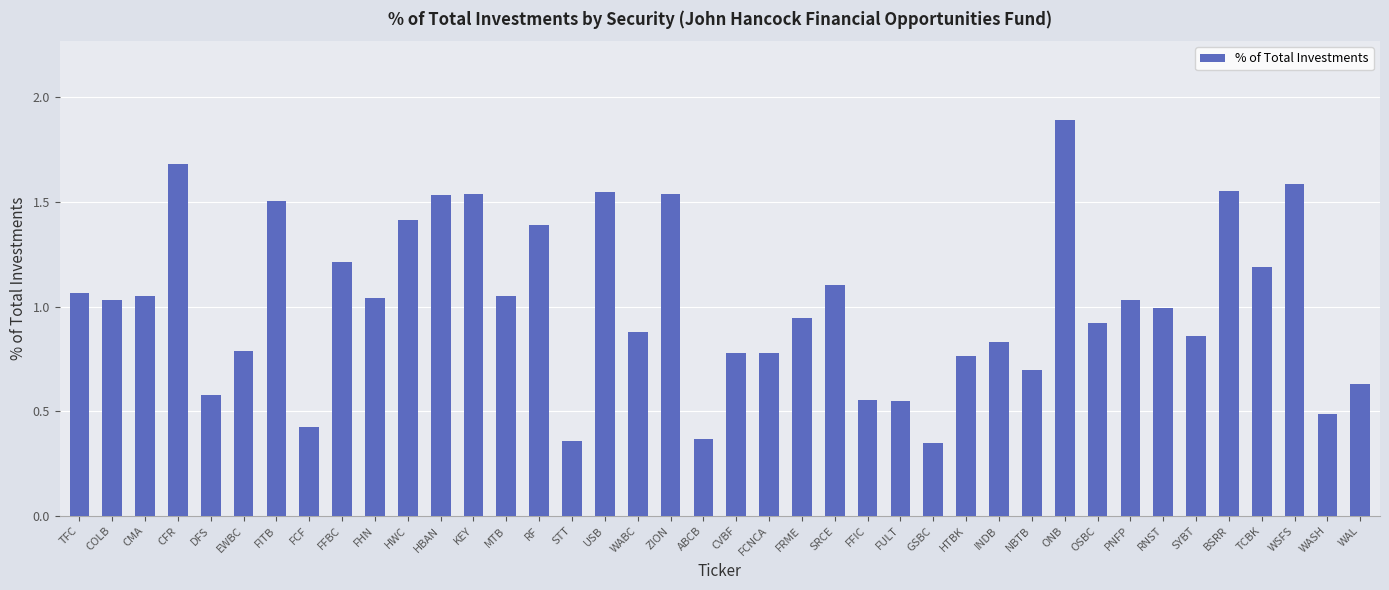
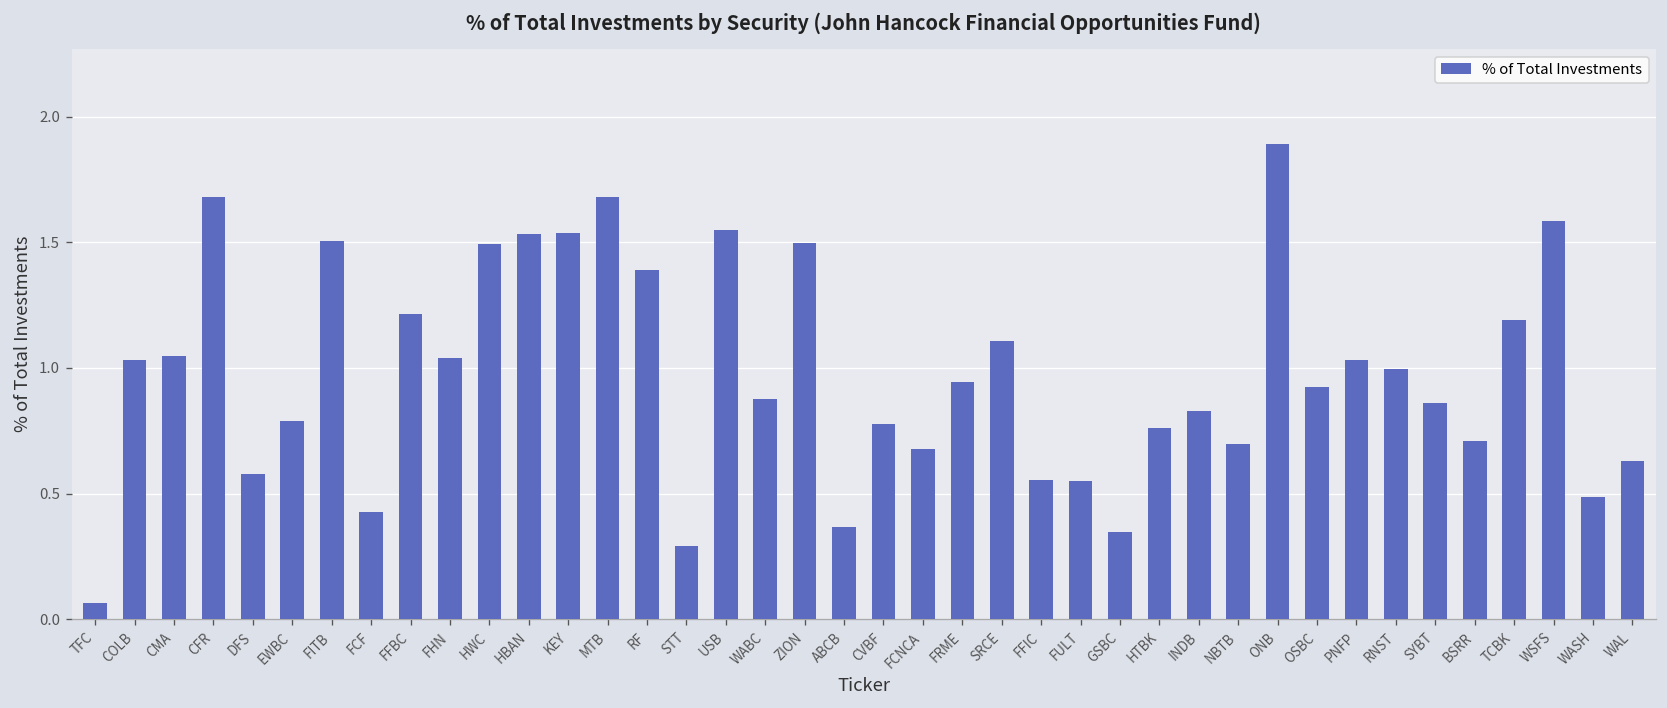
  {
-   "TFC": 1.07,
+   "TFC": 0.06,
    "COLB": 1.03,
    "CMA": 1.05,
    "CFR": 1.68,
    "DFS": 0.58,
    "EWBC": 0.79,
    "FITB": 1.51,
    "FCF": 0.43,
    "FFBC": 1.21,
    "FHN": 1.04,
-   "HWC": 1.42,
+   "HWC": 1.49,
    "HBAN": 1.53,
    "KEY": 1.54,
-   "MTB": 1.05,
+   "MTB": 1.68,
    "RF": 1.39,
-   "STT": 0.36,
+   "STT": 0.29,
    "USB": 1.55,
    "WABC": 0.88,
-   "ZION": 1.54,
+   "ZION": 1.50,
    "ABCB": 0.37,
    "CVBF": 0.78,
-   "FCNCA": 0.78,
+   "FCNCA": 0.68,
    "FRME": 0.95,
    "SRCE": 1.11,
    "FFIC": 0.55,
    "FULT": 0.55,
    "GSBC": 0.35,
    "HTBK": 0.76,
    "INDB": 0.83,
    "NBTB": 0.70,
    "ONB": 1.89,
    "OSBC": 0.92,
    "PNFP": 1.03,
    "RNST": 0.99,
    "SYBT": 0.86,
-   "BSRR": 1.55,
+   "BSRR": 0.71,
    "TCBK": 1.19,
    "WSFS": 1.58,
    "WASH": 0.49,
    "WAL": 0.63
  }
